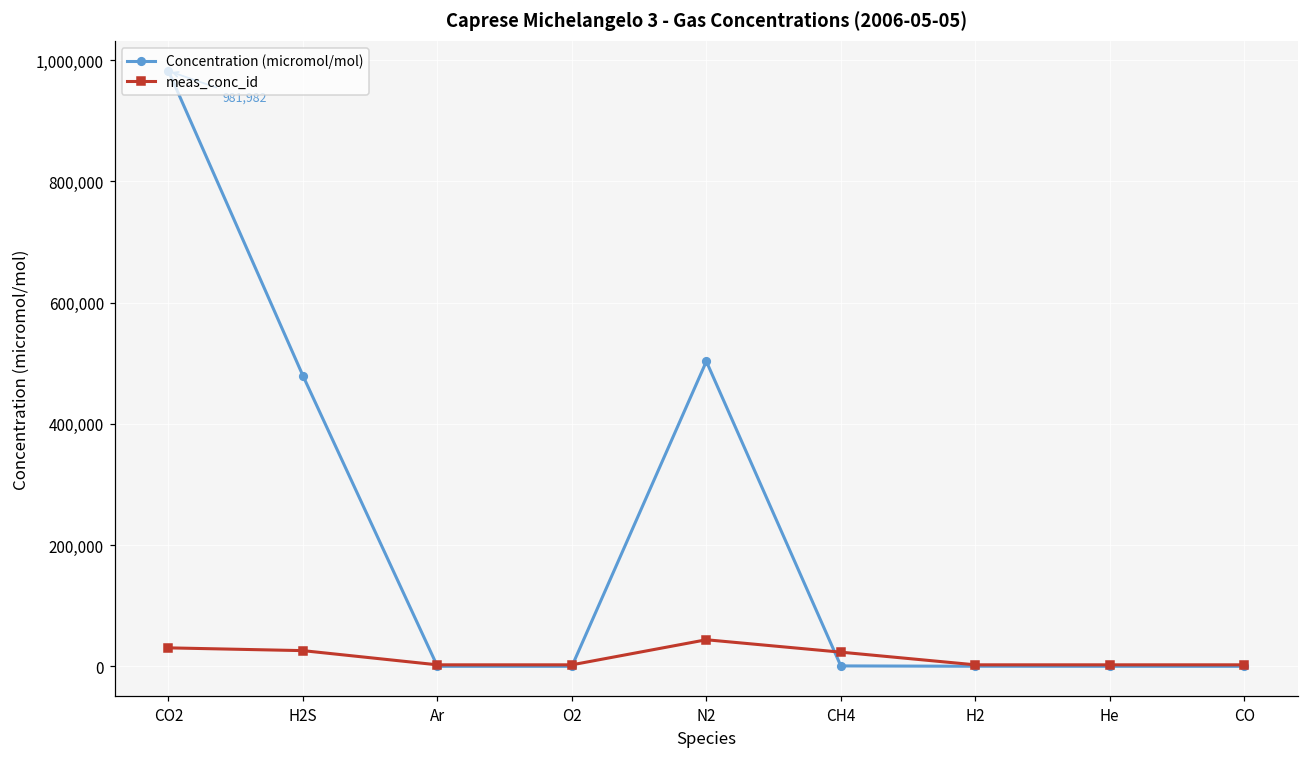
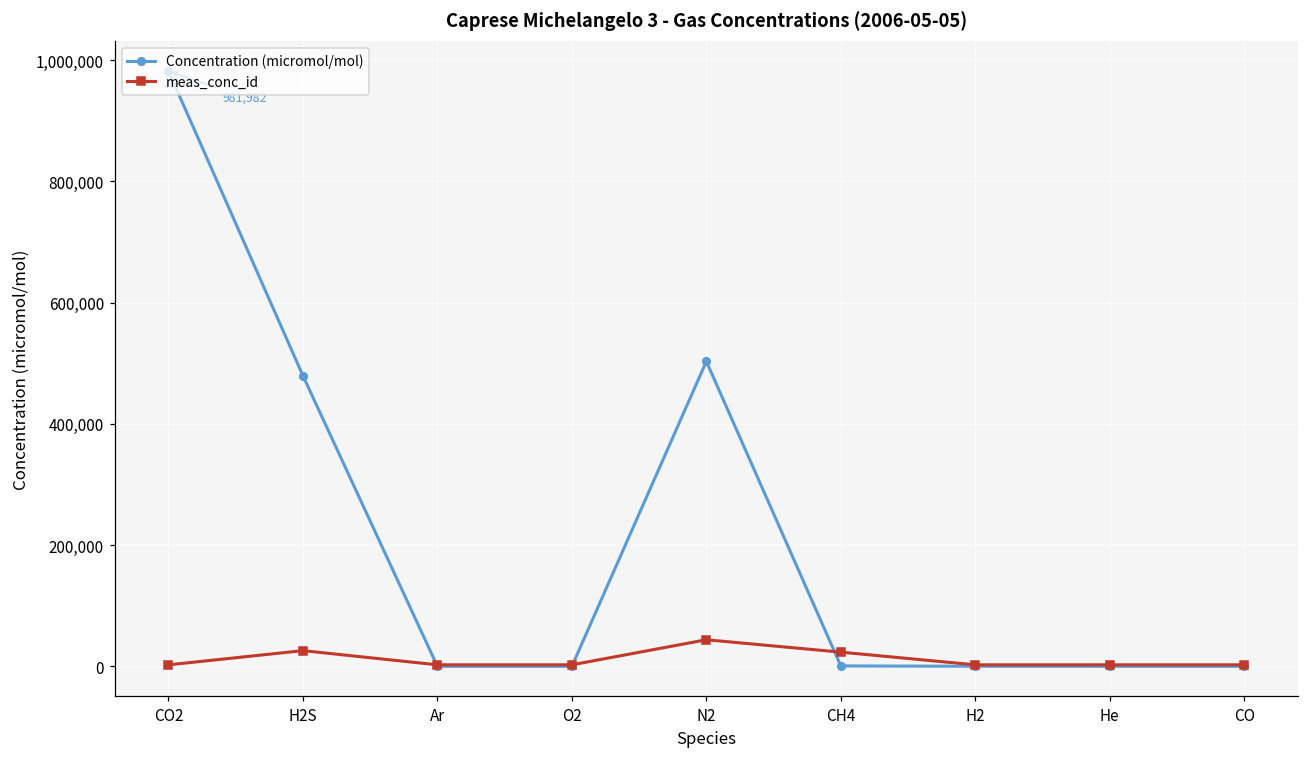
  {
    "Concentration (micromol/mol)": {
      "H2S": "480,000",
      "N2": "500,000",
      "CH4": "0"
    },
    "meas_conc_id": {
-     "CO2": "30,000",
+     "CO2": "0",
      "H2S": "30,000",
      "N2": "40,000",
      "CH4": "20,000"
    }
  }
